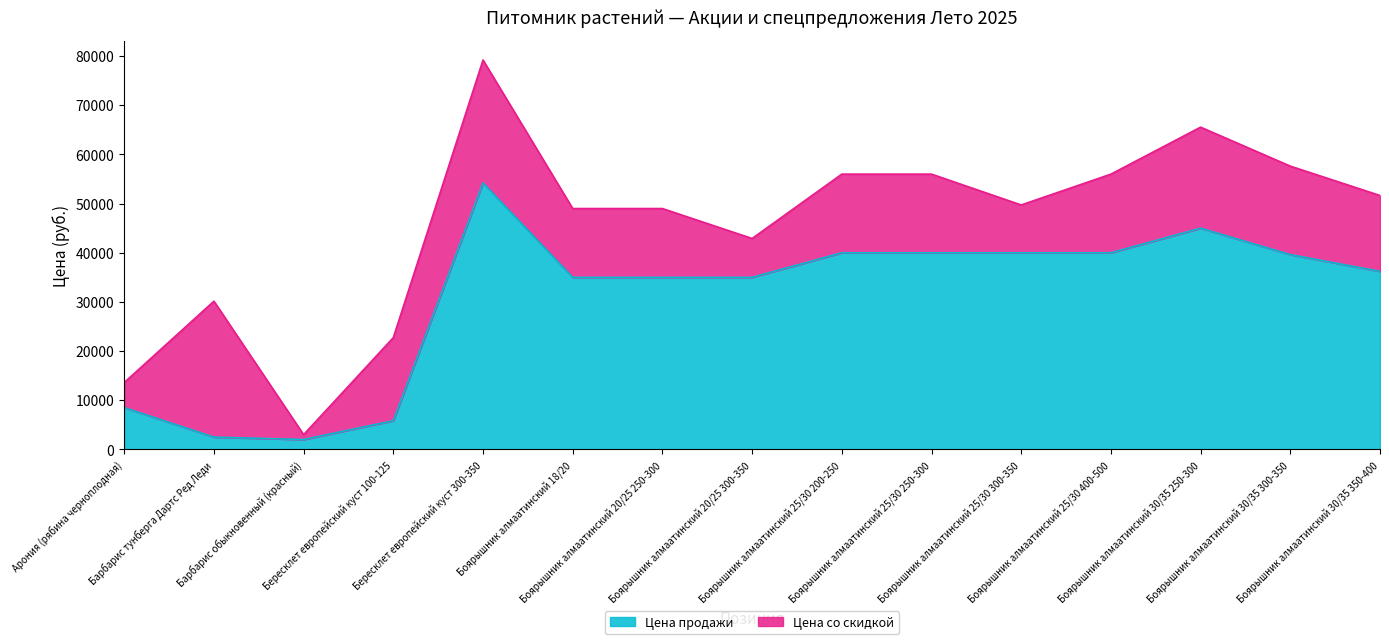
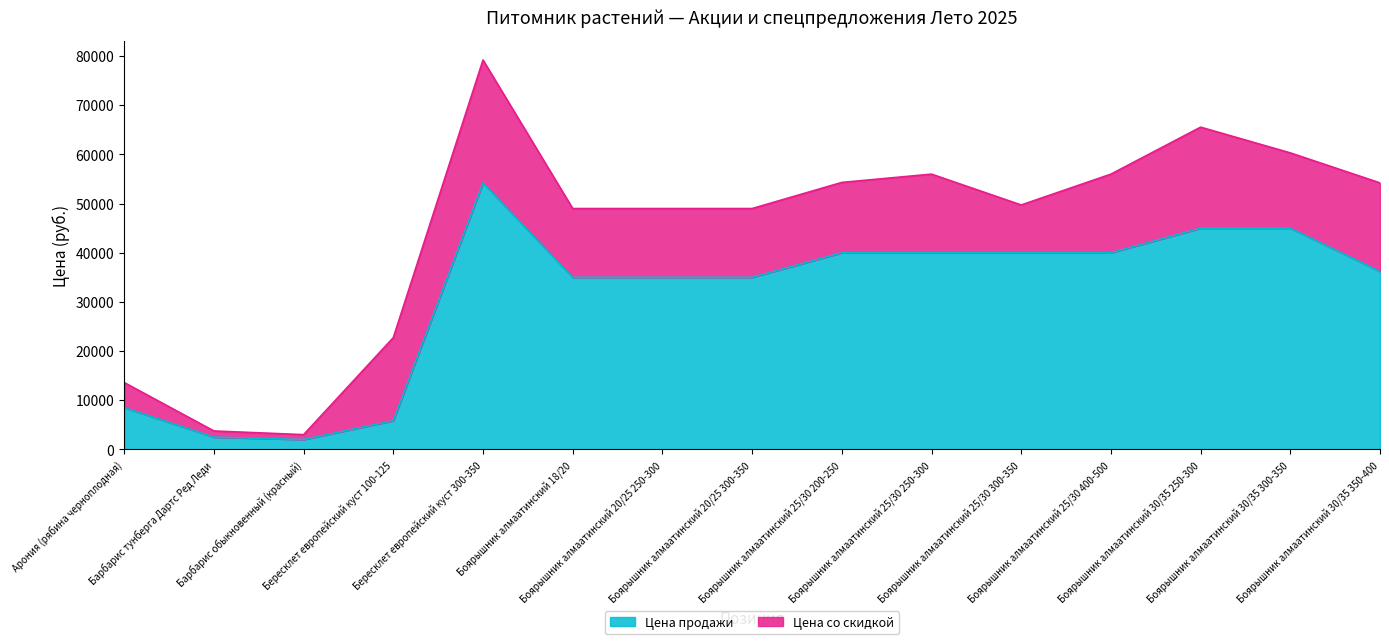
  {
    "Цена продажи": {
      "Арония (рябина черноплодная)": 9000,
      "Барбарис тунберга Дартс Ред Леди": 3000,
      "Барбарис обыкновенный (красный)": 2000,
      "Бересклет европейский куст 100-125": 6000,
      "Бересклет европейский куст 300-350": 54000,
      "Боярышник алмаатинский 18/20": 35000,
      "Боярышник алмаатинский 20/25 250-300": 35000,
      "Боярышник алмаатинский 20/25 300-350": 35000,
      "Боярышник алмаатинский 25/30 200-250": 40000,
      "Боярышник алмаатинский 25/30 250-300": 40000,
      "Боярышник алмаатинский 25/30 300-350": 40000,
      "Боярышник алмаатинский 25/30 400-500": 40000,
      "Боярышник алмаатинский 30/35 250-300": 45000,
-     "Боярышник алмаатинский 30/35 300-350": 40000,
+     "Боярышник алмаатинский 30/35 300-350": 45000,
      "Боярышник алмаатинский 30/35 350-400": 36000
    },
    "Цена со скидкой": {
      "Арония (рябина черноплодная)": 5000,
-     "Барбарис тунберга Дартс Ред Леди": 28000,
+     "Барбарис тунберга Дартс Ред Леди": 1000,
      "Барбарис обыкновенный (красный)": 1000,
      "Бересклет европейский куст 100-125": 17000,
      "Бересклет европейский куст 300-350": 25000,
      "Боярышник алмаатинский 18/20": 14000,
      "Боярышник алмаатинский 20/25 250-300": 14000,
-     "Боярышник алмаатинский 20/25 300-350": 8000,
-     "Боярышник алмаатинский 25/30 200-250": 16000,
+     "Боярышник алмаатинский 20/25 300-350": 14000,
+     "Боярышник алмаатинский 25/30 200-250": 14000,
      "Боярышник алмаатинский 25/30 250-300": 16000,
      "Боярышник алмаатинский 25/30 300-350": 10000,
      "Боярышник алмаатинский 25/30 400-500": 16000,
      "Боярышник алмаатинский 30/35 250-300": 21000,
-     "Боярышник алмаатинский 30/35 300-350": 18000,
-     "Боярышник алмаатинский 30/35 350-400": 15000
+     "Боярышник алмаатинский 30/35 300-350": 15000,
+     "Боярышник алмаатинский 30/35 350-400": 18000
    }
  }
